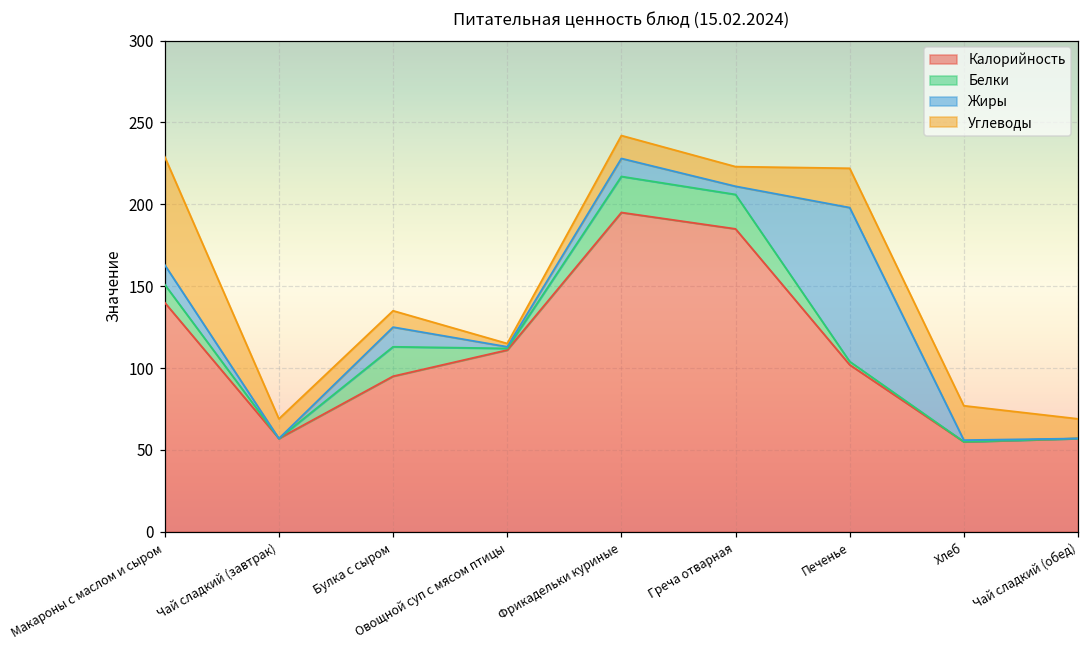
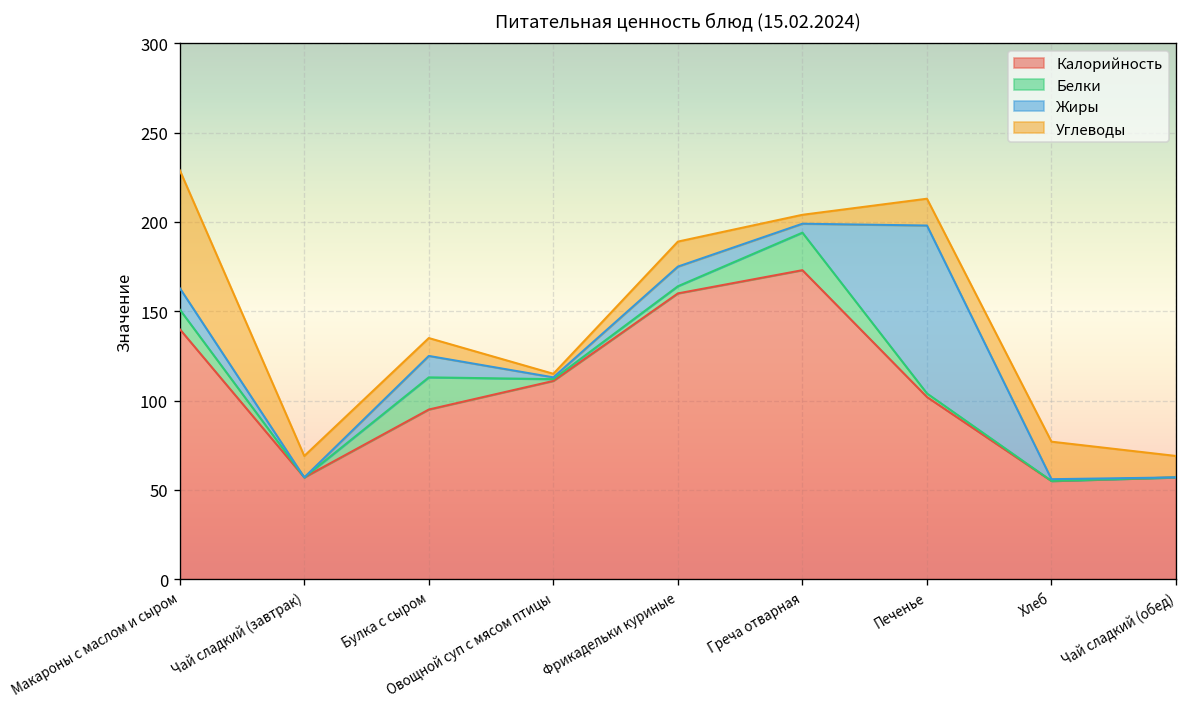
  {
    "Калорийность": {
      "Макароны с маслом и сыром": 140,
      "Булка с сыром": 95,
-     "Фрикадельки куриные": 195,
-     "Греча отварная": 185,
+     "Фрикадельки куриные": 160,
+     "Греча отварная": 173,
      "Печенье": 102
    },
    "Белки": {
      "Макароны с маслом и сыром": 11,
      "Булка с сыром": 18,
-     "Фрикадельки куриные": 22,
+     "Фрикадельки куриные": 4,
      "Греча отварная": 21,
      "Печенье": 2
    },
    "Жиры": {
      "Макароны с маслом и сыром": 12,
      "Булка с сыром": 12,
      "Фрикадельки куриные": 11,
      "Греча отварная": 5,
      "Печенье": 94
    },
    "Углеводы": {
      "Макароны с маслом и сыром": 66,
      "Чай сладкий (завтрак)": 12,
      "Булка с сыром": 10,
      "Овощной суп с мясом птицы": 2,
      "Фрикадельки куриные": 14,
-     "Греча отварная": 12,
-     "Печенье": 24,
+     "Греча отварная": 5,
+     "Печенье": 15,
      "Хлеб": 21,
      "Чай сладкий (обед)": 12
    }
  }
